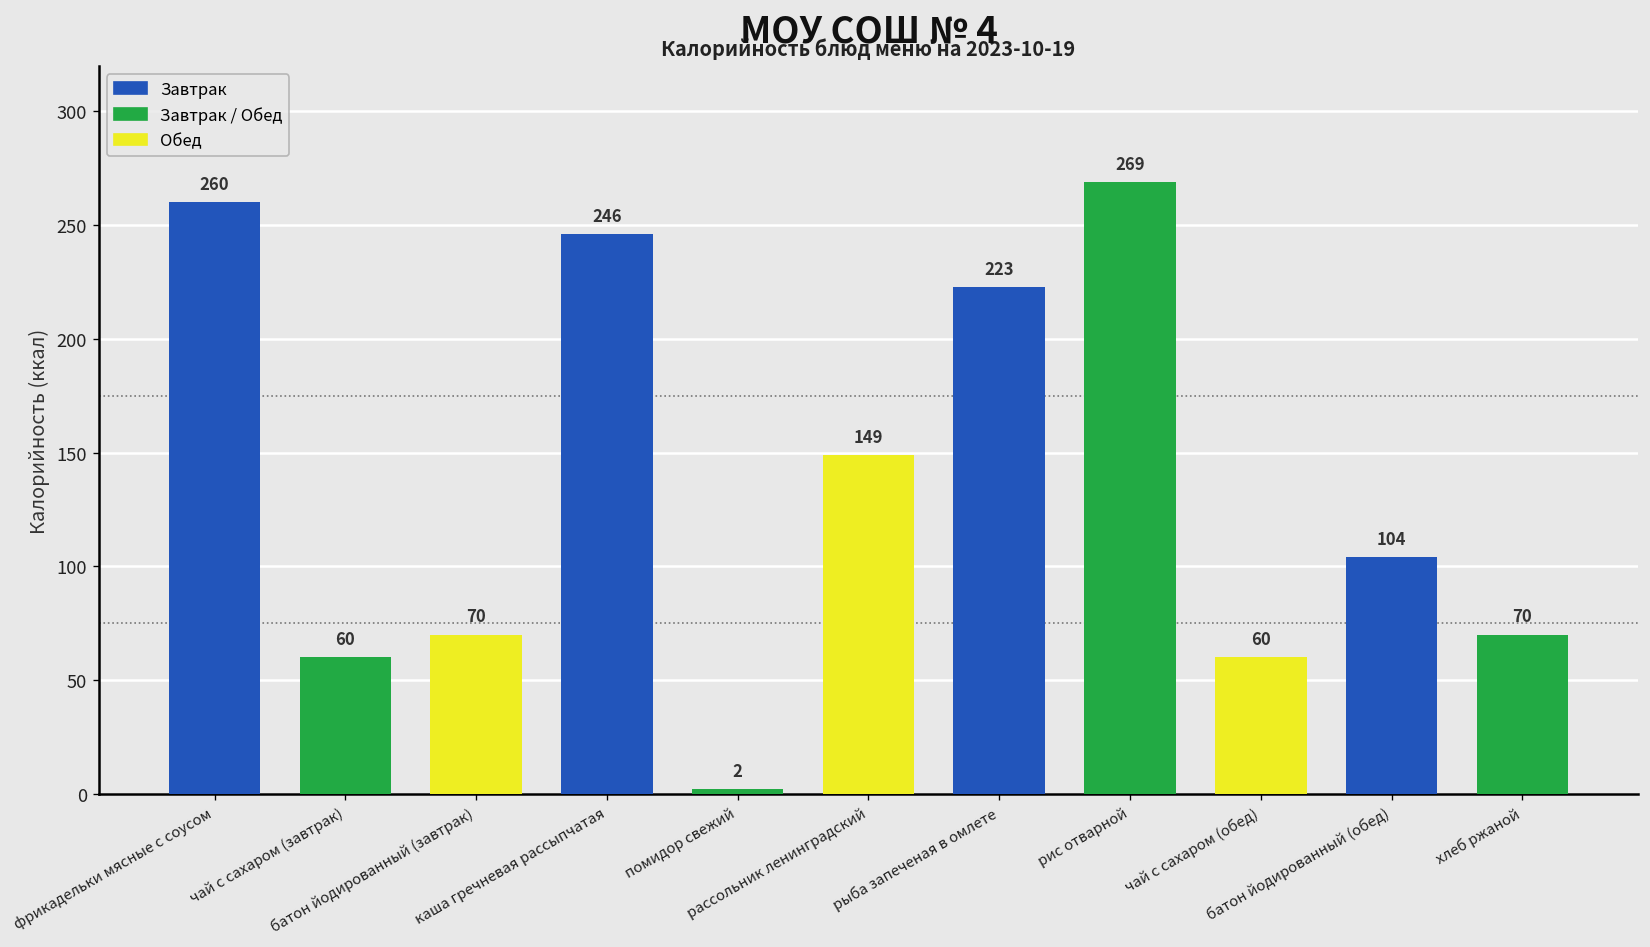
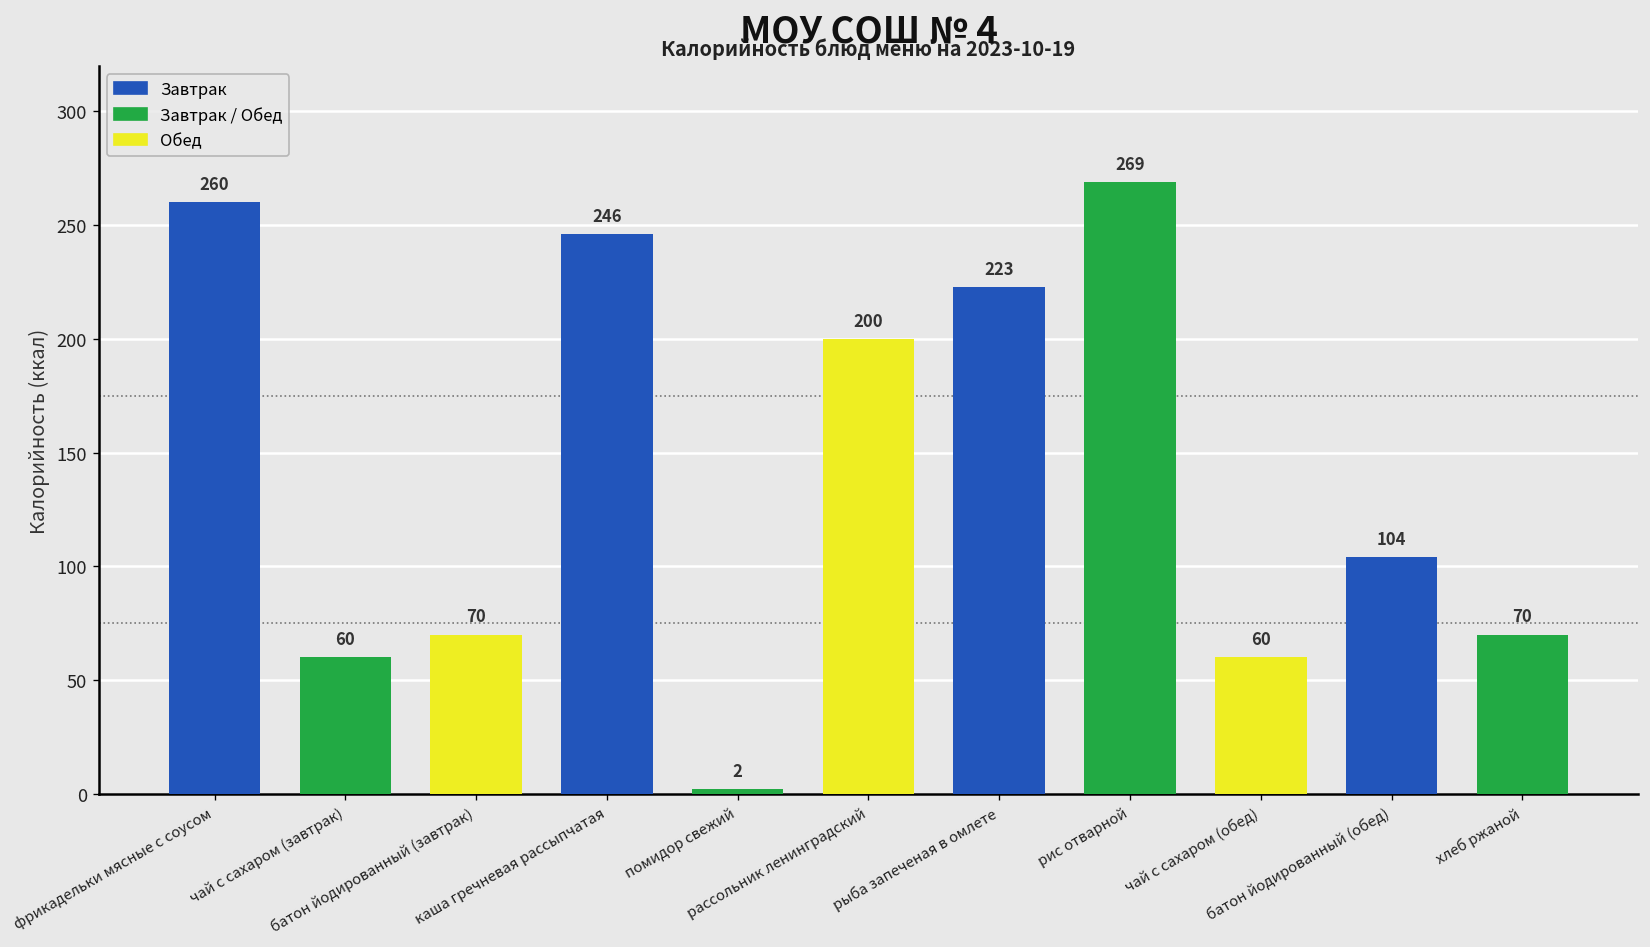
  {
    "фрикадельки мясные с соусом": 260,
    "чай с сахаром (завтрак)": 60,
    "батон йодированный (завтрак)": 70,
    "каша гречневая рассыпчатая": 246,
    "помидор свежий": 2,
-   "рассольник ленинградский": 149,
+   "рассольник ленинградский": 200,
    "рыба запеченая в омлете": 223,
    "рис отварной": 269,
    "чай с сахаром (обед)": 60,
    "батон йодированный (обед)": 104,
    "хлеб ржаной": 70
  }
